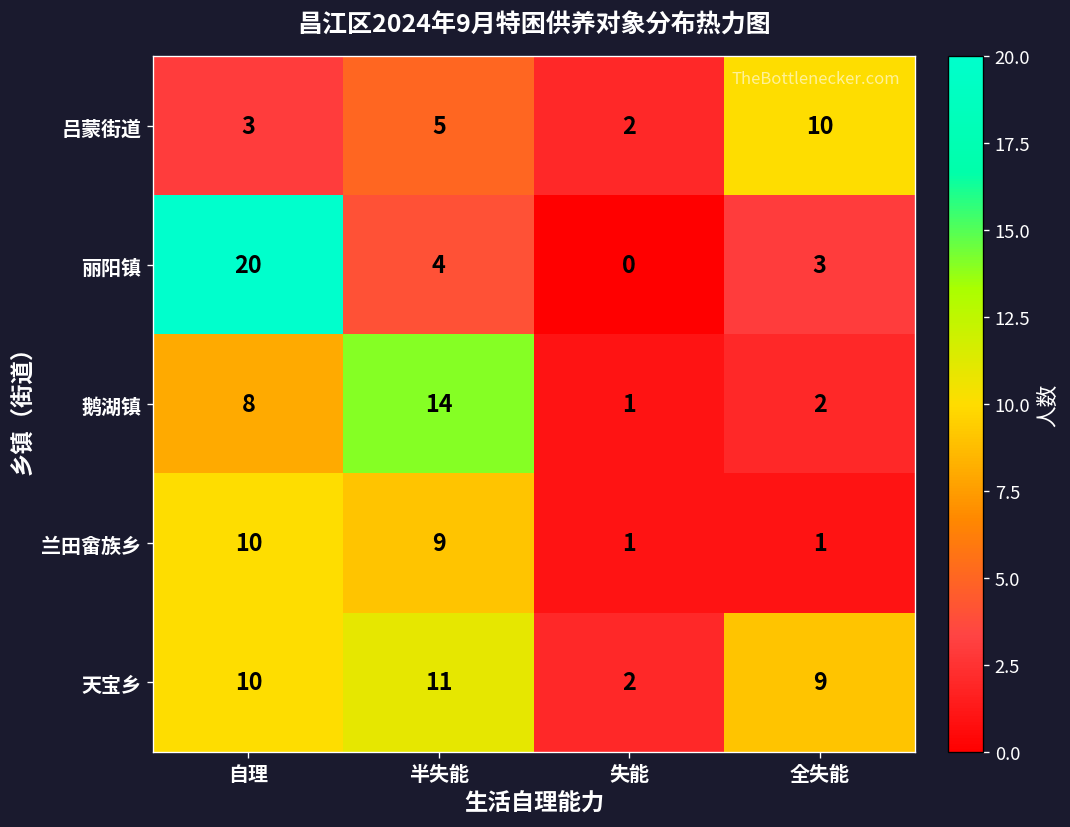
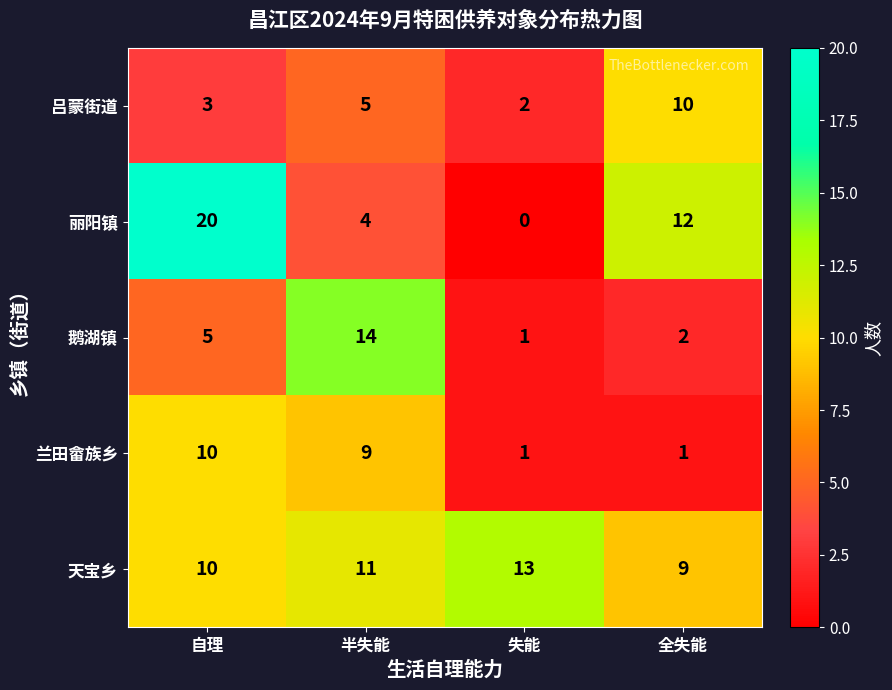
  {
    "吕蒙街道": {
      "自理": 3,
      "半失能": 5,
      "失能": 2
    },
    "丽阳镇": {
      "自理": 20,
      "半失能": 4,
      "失能": 0,
-     "全失能": 3
+     "全失能": 12
    },
    "鹅湖镇": {
-     "自理": 8,
+     "自理": 5,
      "半失能": 14,
      "失能": 1,
      "全失能": 2
    },
    "兰田畲族乡": {
      "自理": 10,
      "半失能": 9,
      "失能": 1,
      "全失能": 1
    },
    "天宝乡": {
      "自理": 10,
      "半失能": 11,
-     "失能": 2,
+     "失能": 13,
      "全失能": 9
    }
  }
